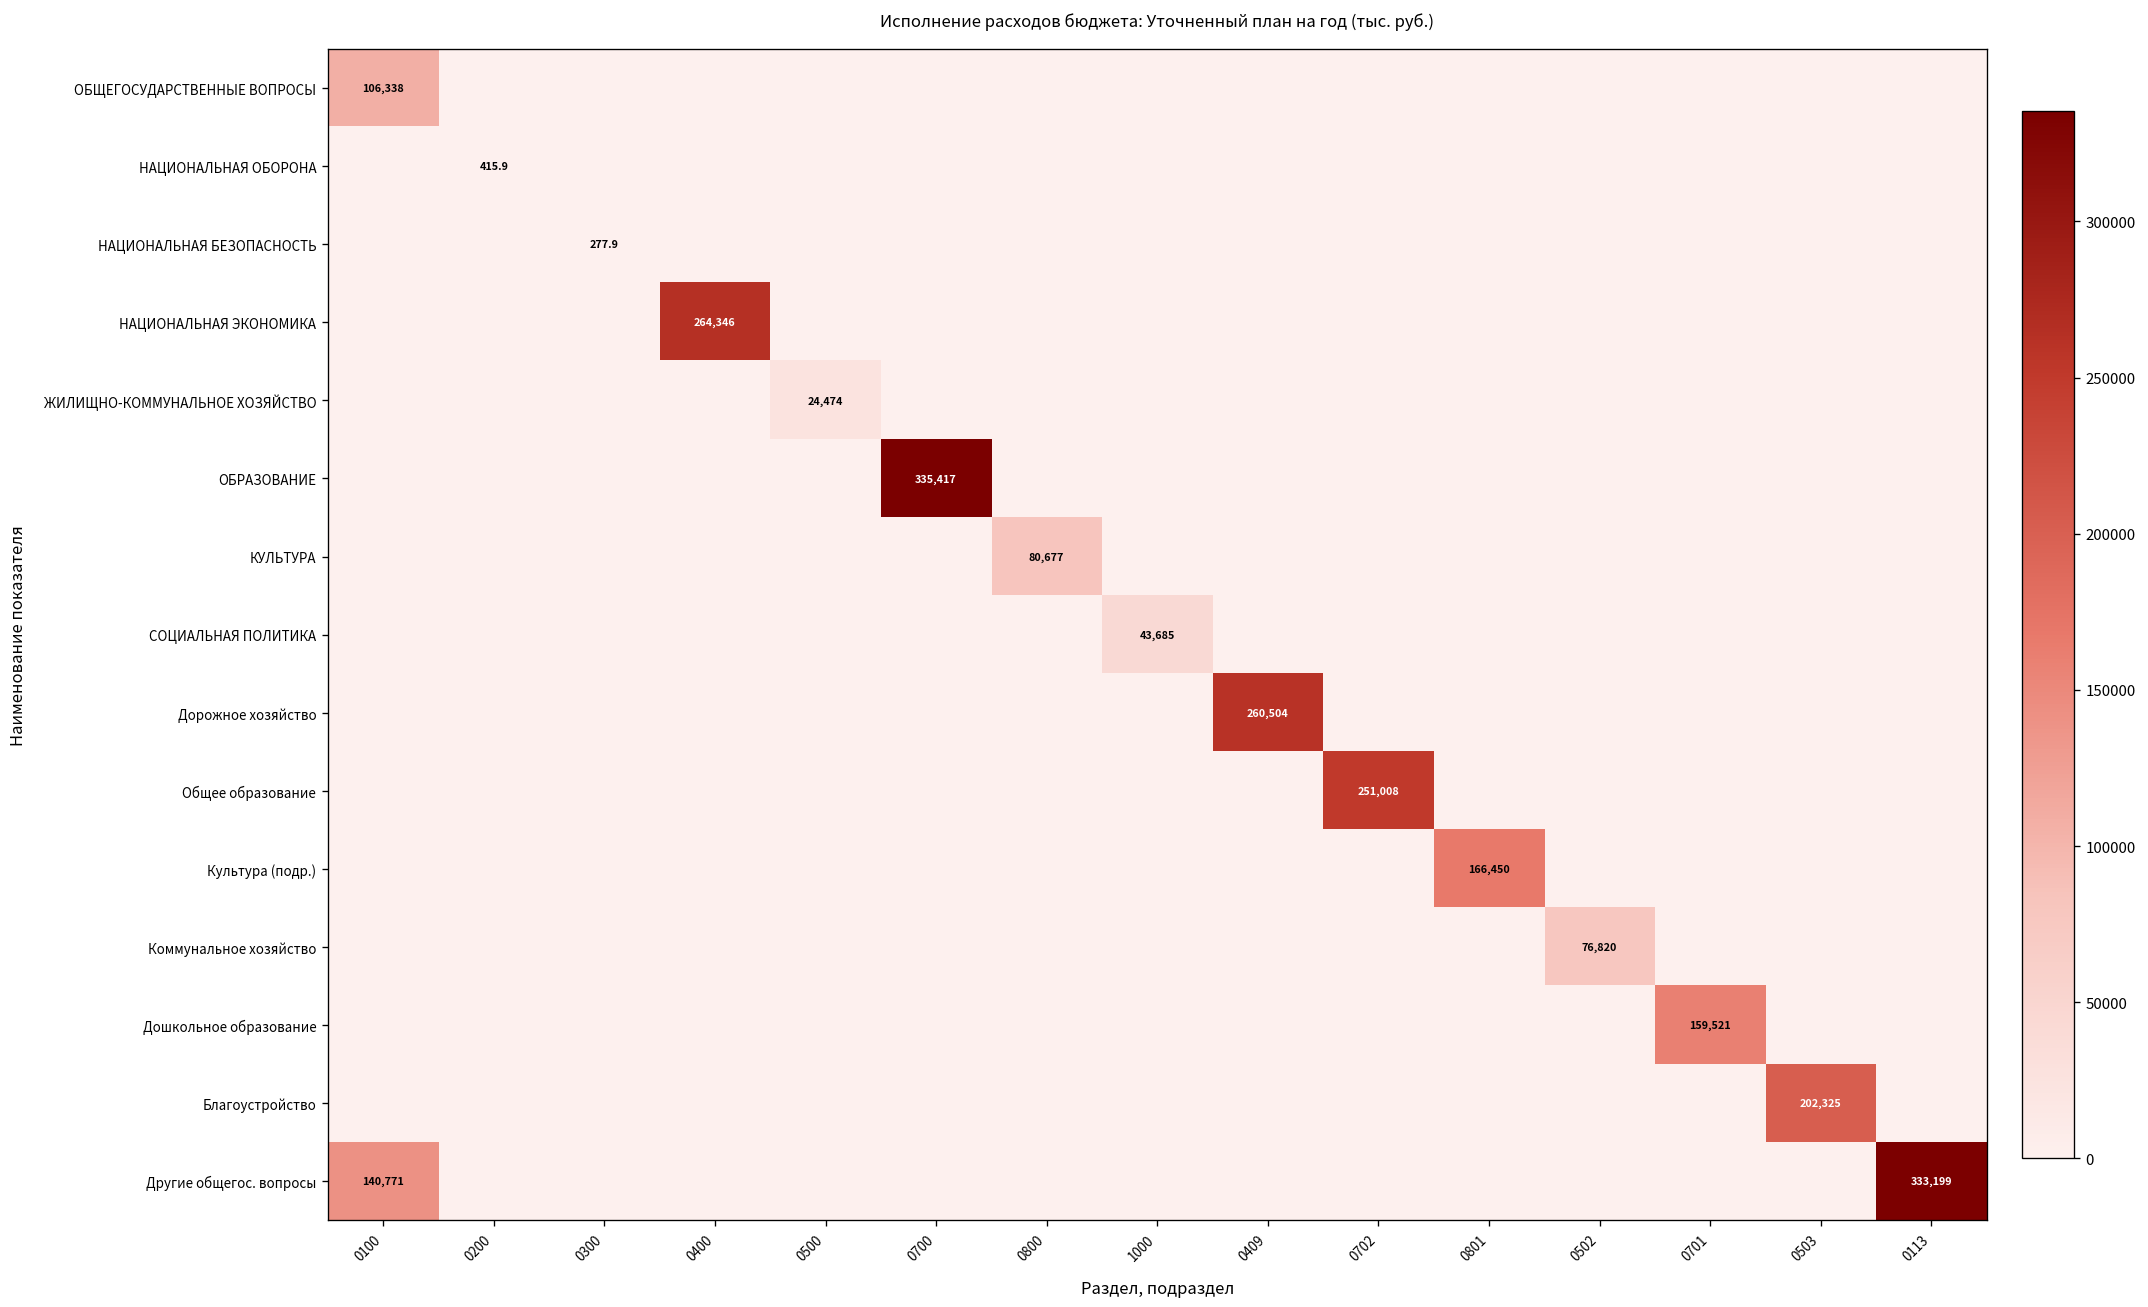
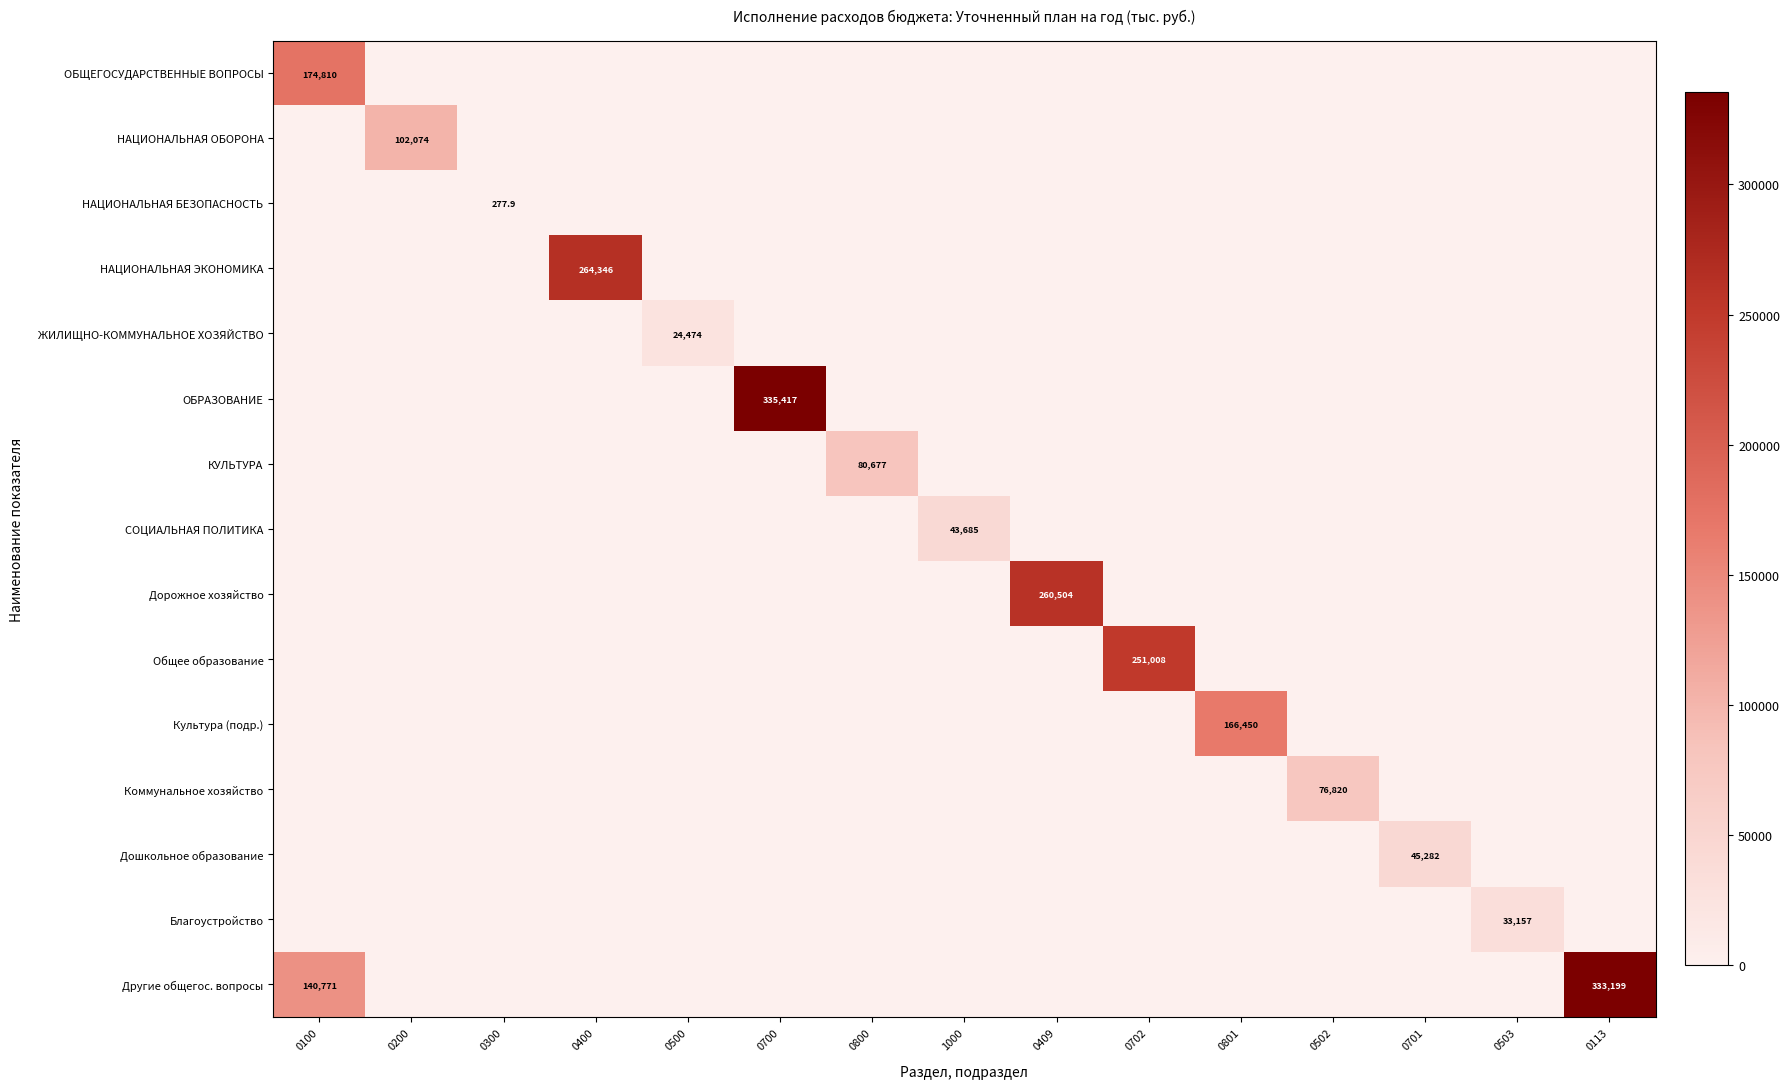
  {
    "ОБЩЕГОСУДАРСТВЕННЫЕ ВОПРОСЫ": {
-     "0100": "106,338"
+     "0100": "174,810"
    },
    "НАЦИОНАЛЬНАЯ ОБОРОНА": {
-     "0200": "415.9"
+     "0200": "102,074"
    },
    "НАЦИОНАЛЬНАЯ БЕЗОПАСНОСТЬ": {
      "0300": "277.9"
    },
    "НАЦИОНАЛЬНАЯ ЭКОНОМИКА": {
      "0400": "264,346"
    },
    "ЖИЛИЩНО-КОММУНАЛЬНОЕ ХОЗЯЙСТВО": {
      "0500": "24,474"
    },
    "ОБРАЗОВАНИЕ": {
      "0700": "335,417"
    },
    "КУЛЬТУРА": {
      "0800": "80,677"
    },
    "СОЦИАЛЬНАЯ ПОЛИТИКА": {
      "1000": "43,685"
    },
    "Дорожное хозяйство": {
      "0409": "260,504"
    },
    "Общее образование": {
      "0702": "251,008"
    },
    "Культура (подр.)": {
      "0801": "166,450"
    },
    "Коммунальное хозяйство": {
      "0502": "76,820"
    },
    "Дошкольное образование": {
-     "0701": "159,521"
+     "0701": "45,282"
    },
    "Благоустройство": {
-     "0503": "202,325"
+     "0503": "33,157"
    },
    "Другие общегос. вопросы": {
      "0100": "140,771",
      "0113": "333,199"
    }
  }
